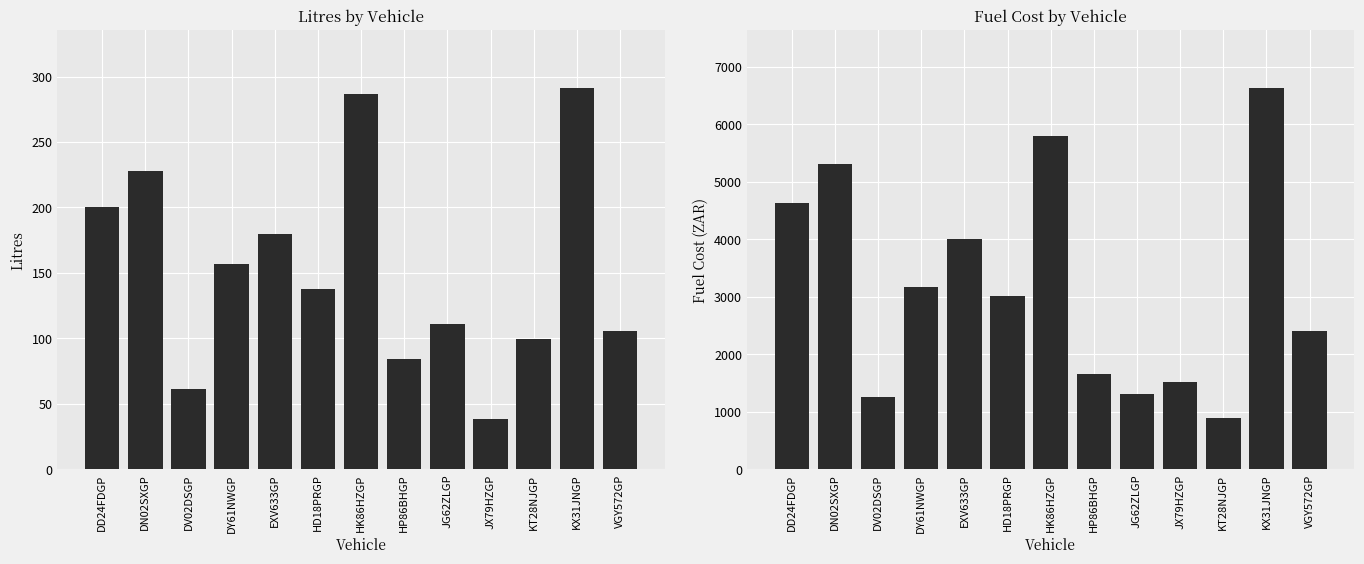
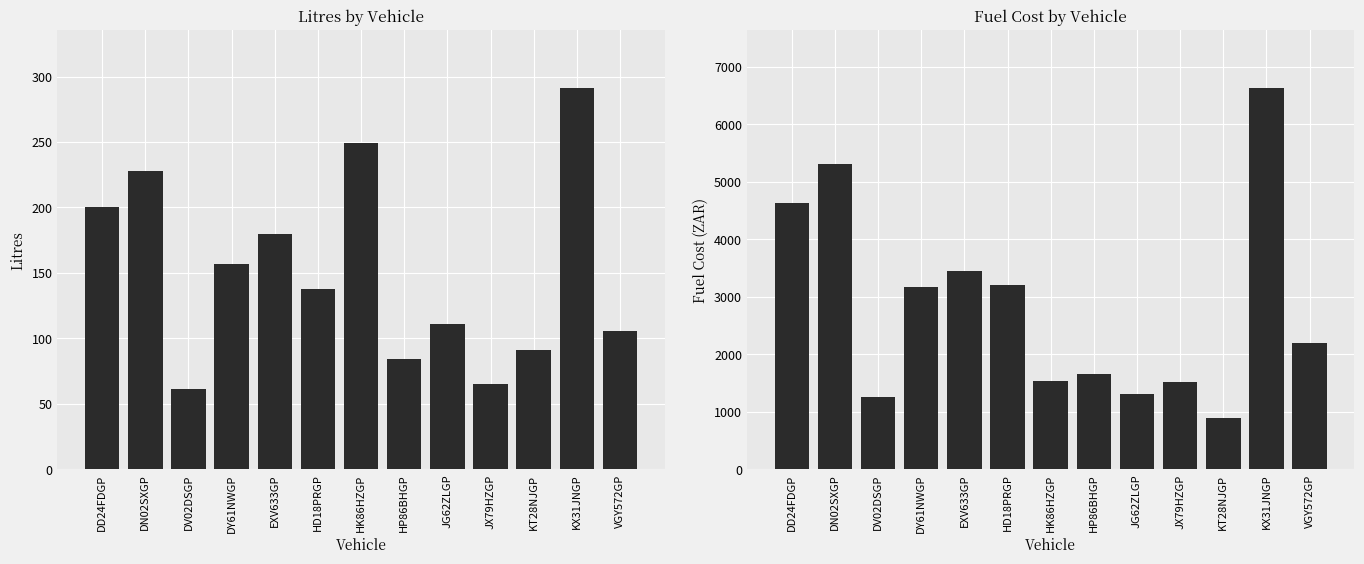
  {
    "Litres by Vehicle": {
      "DD24FDGP": 200,
      "DN02SXGP": 228,
      "DV02DSGP": 61,
      "DY61NWGP": 157,
      "EXV633GP": 180,
      "HD18PRGP": 138,
-     "HK86HZGP": 287,
+     "HK86HZGP": 249,
      "HP86BHGP": 85,
      "JG62ZLGP": 111,
-     "JX79HZGP": 39,
-     "KT28NJGP": 100,
+     "JX79HZGP": 65,
+     "KT28NJGP": 91,
      "KX31JNGP": 292,
      "VGY572GP": 106
    },
    "Fuel Cost by Vehicle": {
      "DD24FDGP": 4600,
      "DN02SXGP": 5300,
      "DV02DSGP": 1300,
      "DY61NWGP": 3200,
-     "EXV633GP": 4000,
-     "HD18PRGP": 3000,
-     "HK86HZGP": 5800,
+     "EXV633GP": 3400,
+     "HD18PRGP": 3200,
+     "HK86HZGP": 1500,
      "HP86BHGP": 1700,
      "JG62ZLGP": 1300,
      "JX79HZGP": 1500,
      "KT28NJGP": 900,
      "KX31JNGP": 6600,
-     "VGY572GP": 2400
+     "VGY572GP": 2200
    }
  }
